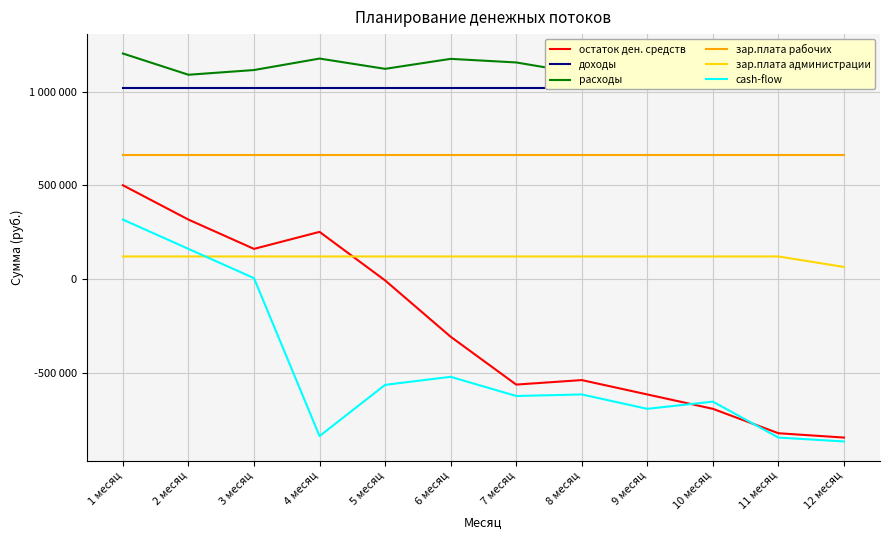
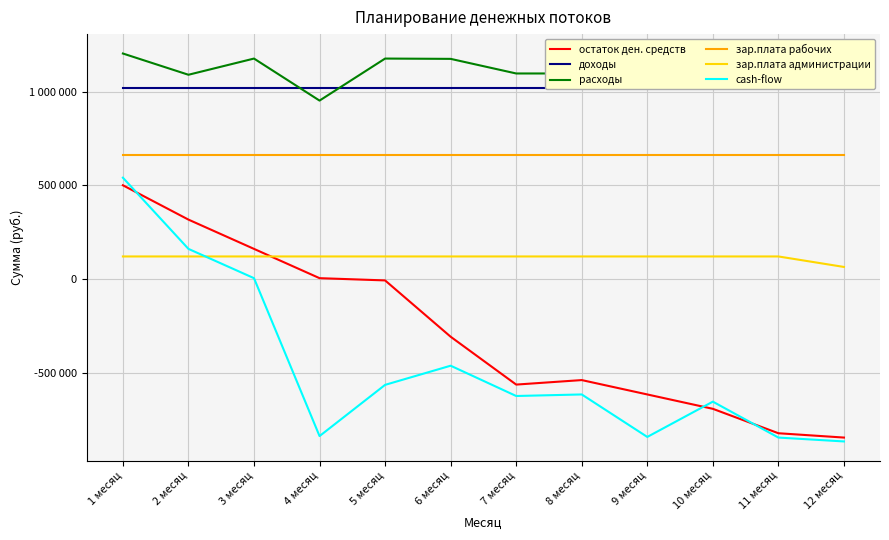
  {
    "остаток ден. средств": {
      "1 месяц": 500000,
      "2 месяц": 320000,
      "3 месяц": 160000,
-     "4 месяц": 250000,
+     "4 месяц": 0,
      "5 месяц": -10000,
      "6 месяц": -310000,
      "7 месяц": -560000,
      "8 месяц": -540000,
      "9 месяц": -620000,
      "10 месяц": -690000,
      "11 месяц": -820000,
      "12 месяц": -850000
    },
    "доходы": {
      "1 месяц": 1020000,
      "2 месяц": 1020000,
      "3 месяц": 1020000,
      "4 месяц": 1020000,
      "5 месяц": 1020000,
      "6 месяц": 1020000,
      "7 месяц": 1020000
    },
    "расходы": {
      "1 месяц": 1200000,
      "2 месяц": 1090000,
-     "3 месяц": 1120000,
-     "4 месяц": 1180000,
-     "5 месяц": 1120000,
+     "3 месяц": 1180000,
+     "4 месяц": 950000,
+     "5 месяц": 1180000,
      "6 месяц": 1170000,
-     "7 месяц": 1160000
+     "7 месяц": 1100000
    },
    "cash-flow": {
-     "1 месяц": 320000,
+     "1 месяц": 540000,
      "2 месяц": 160000,
      "3 месяц": 0,
      "4 месяц": -840000,
      "5 месяц": -570000,
-     "6 месяц": -520000,
+     "6 месяц": -460000,
      "7 месяц": -620000,
      "8 месяц": -620000,
-     "9 месяц": -690000,
+     "9 месяц": -840000,
      "10 месяц": -650000,
      "11 месяц": -850000,
      "12 месяц": -870000
    }
  }
